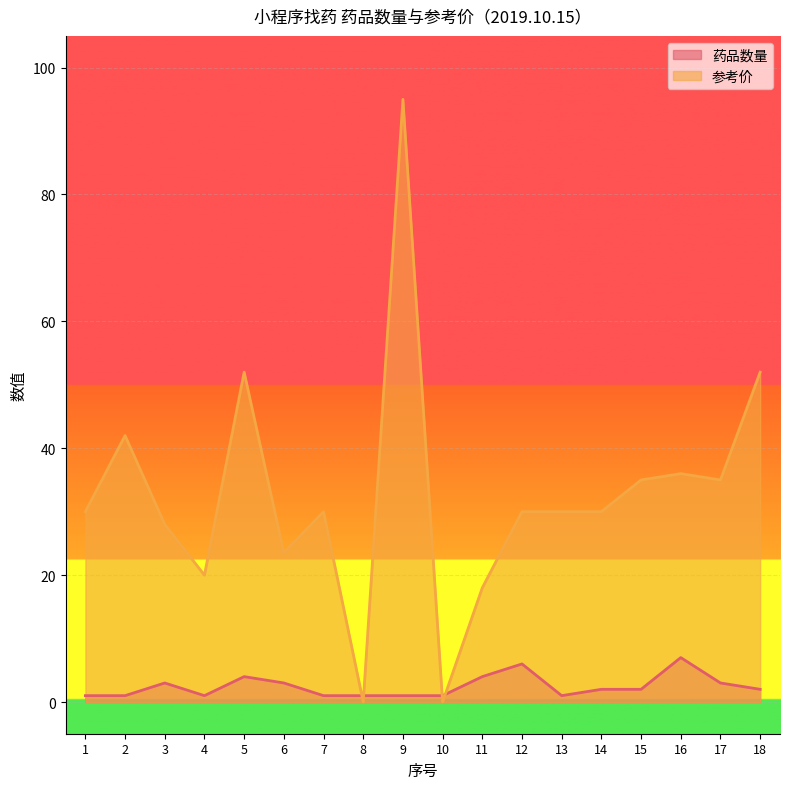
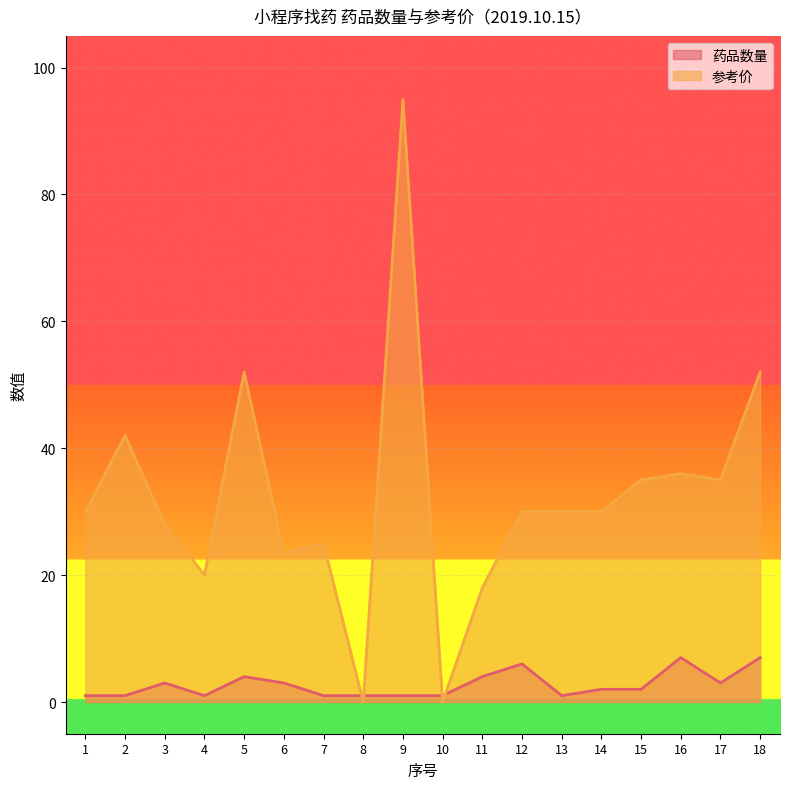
  {
    "药品数量": {
      "1": 1,
      "2": 1,
      "3": 3,
      "4": 1,
      "5": 4,
      "6": 3,
      "7": 1,
      "8": 1,
      "9": 1,
      "10": 1,
      "11": 4,
      "12": 6,
      "13": 1,
      "14": 2,
      "15": 2,
      "16": 7,
      "17": 3,
-     "18": 2
+     "18": 7
    },
    "参考价": {
      "1": 30,
      "2": 42,
      "3": 28,
      "4": 20,
      "5": 52,
      "6": 24,
-     "7": 30,
+     "7": 25,
      "8": 0,
      "9": 95,
      "10": 0,
      "11": 18,
      "12": 30,
      "13": 30,
      "14": 30,
      "15": 35,
      "16": 36,
      "17": 35,
      "18": 52
    }
  }
